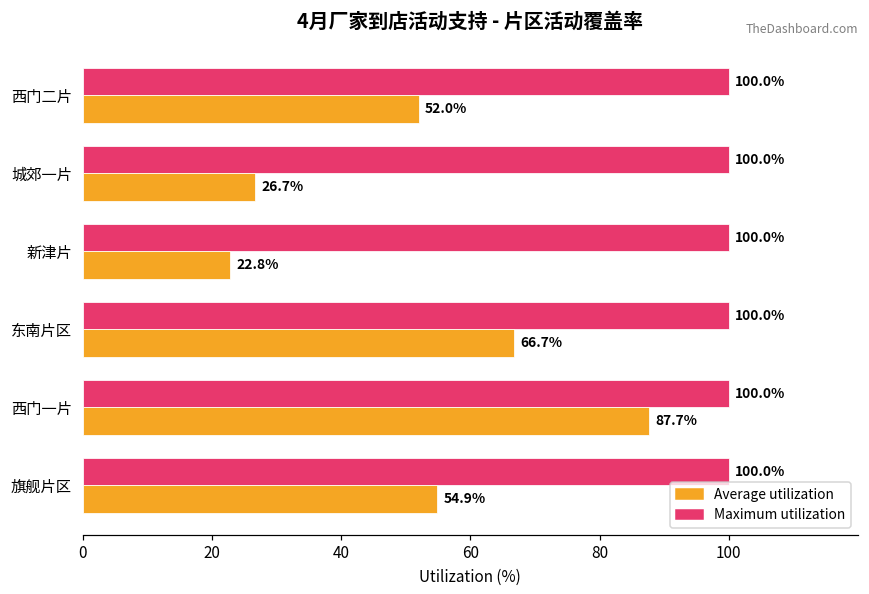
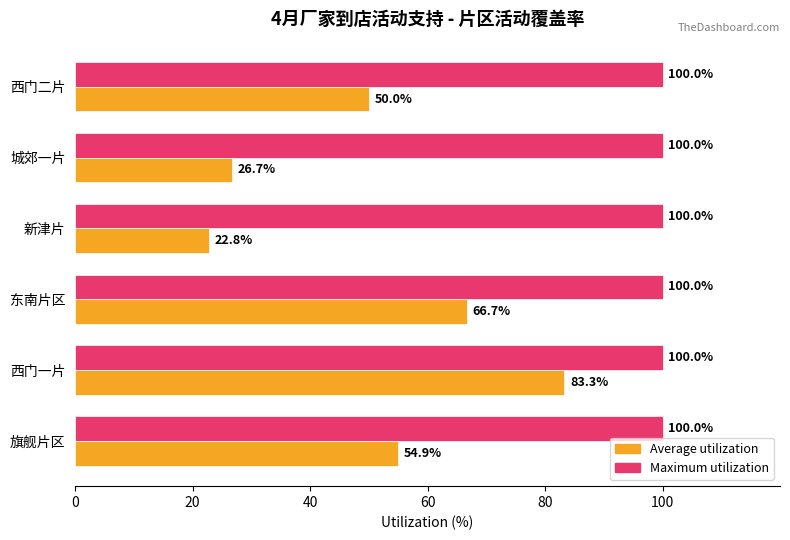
  {
    "Maximum utilization": {
      "西门二片": "100.0%",
      "城郊一片": "100.0%",
      "新津片": "100.0%",
      "东南片区": "100.0%",
      "西门一片": "100.0%",
      "旗舰片区": "100.0%"
    },
    "Average utilization": {
-     "西门二片": "52.0%",
+     "西门二片": "50.0%",
      "城郊一片": "26.7%",
      "新津片": "22.8%",
      "东南片区": "66.7%",
-     "西门一片": "87.7%",
+     "西门一片": "83.3%",
      "旗舰片区": "54.9%"
    }
  }
